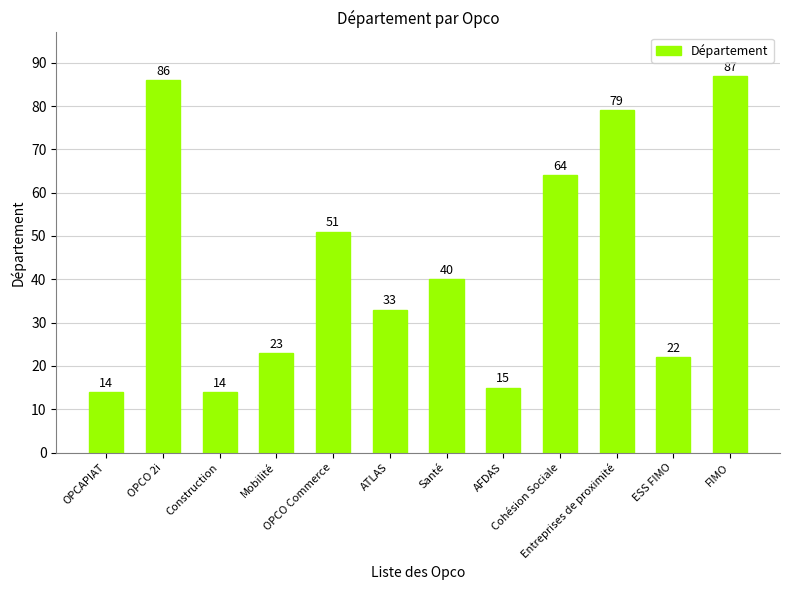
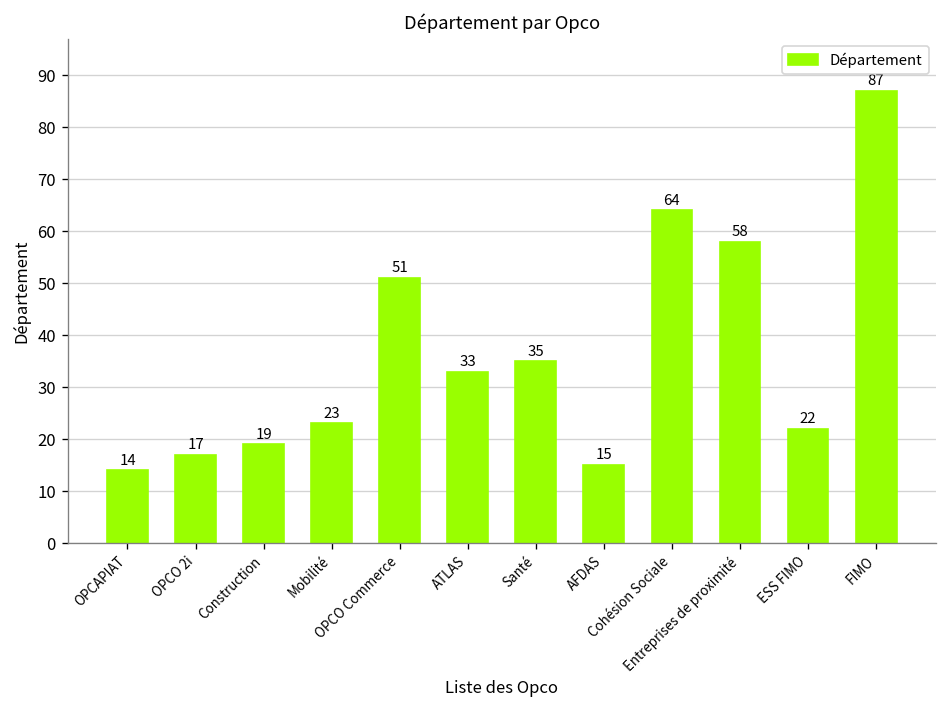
  {
    "OPCAPIAT": 14,
-   "OPCO 2i": 86,
-   "Construction": 14,
+   "OPCO 2i": 17,
+   "Construction": 19,
    "Mobilité": 23,
    "OPCO Commerce": 51,
    "ATLAS": 33,
-   "Santé": 40,
+   "Santé": 35,
    "AFDAS": 15,
    "Cohésion Sociale": 64,
-   "Entreprises de proximité": 79,
+   "Entreprises de proximité": 58,
    "ESS FIMO": 22
  }
